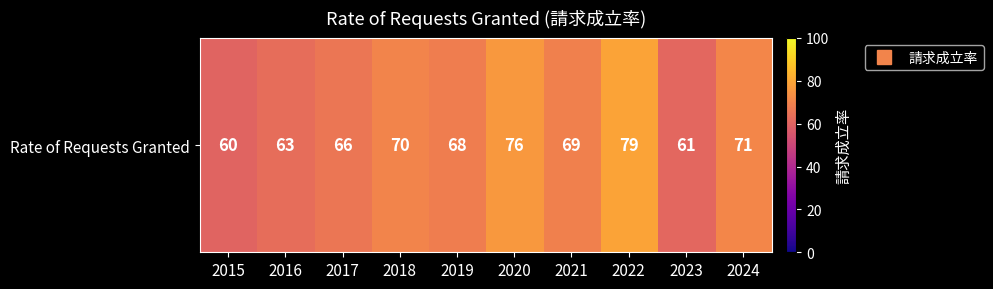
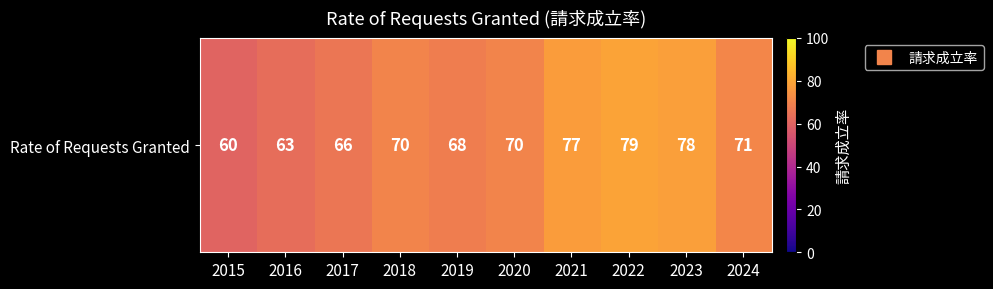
  {
    "Rate of Requests Granted": {
      "2015": 60,
      "2016": 63,
      "2017": 66,
      "2018": 70,
      "2019": 68,
-     "2020": 76,
-     "2021": 69,
+     "2020": 70,
+     "2021": 77,
      "2022": 79,
-     "2023": 61,
+     "2023": 78,
      "2024": 71
    }
  }
